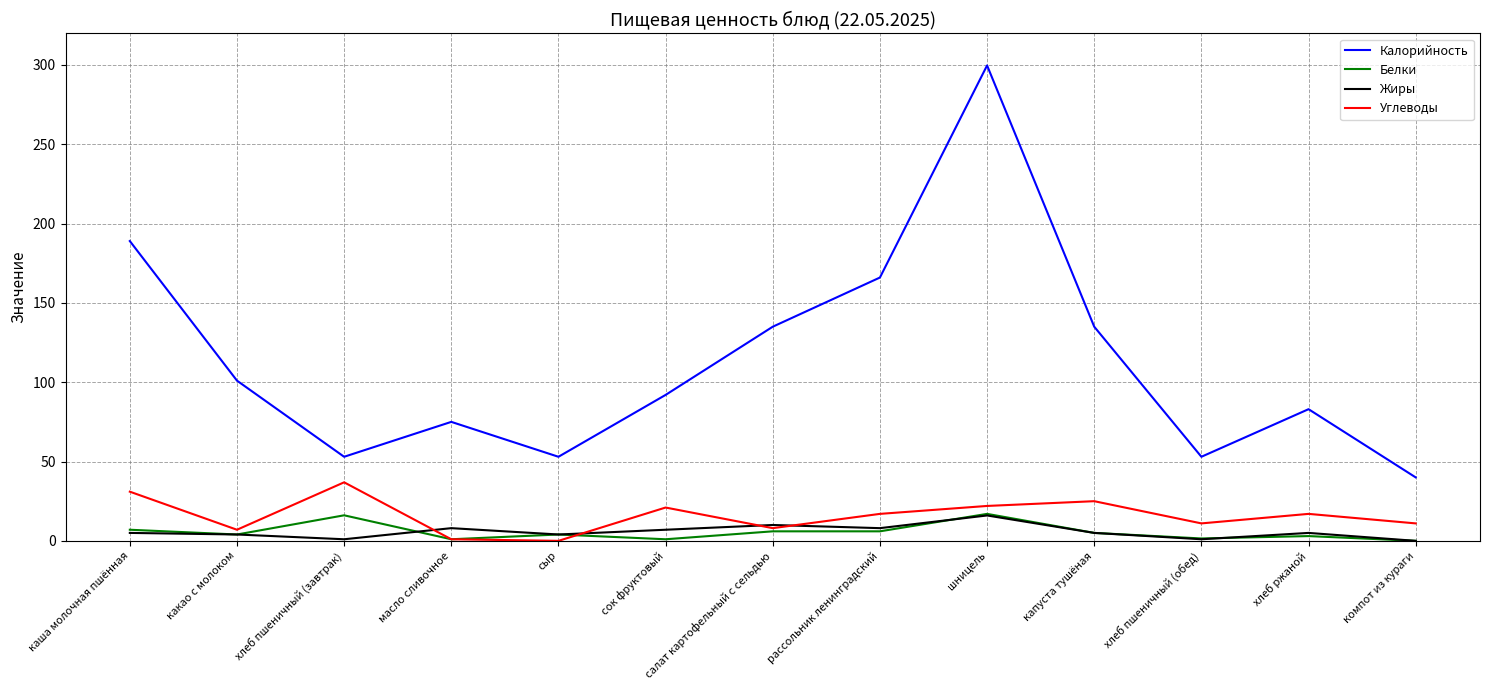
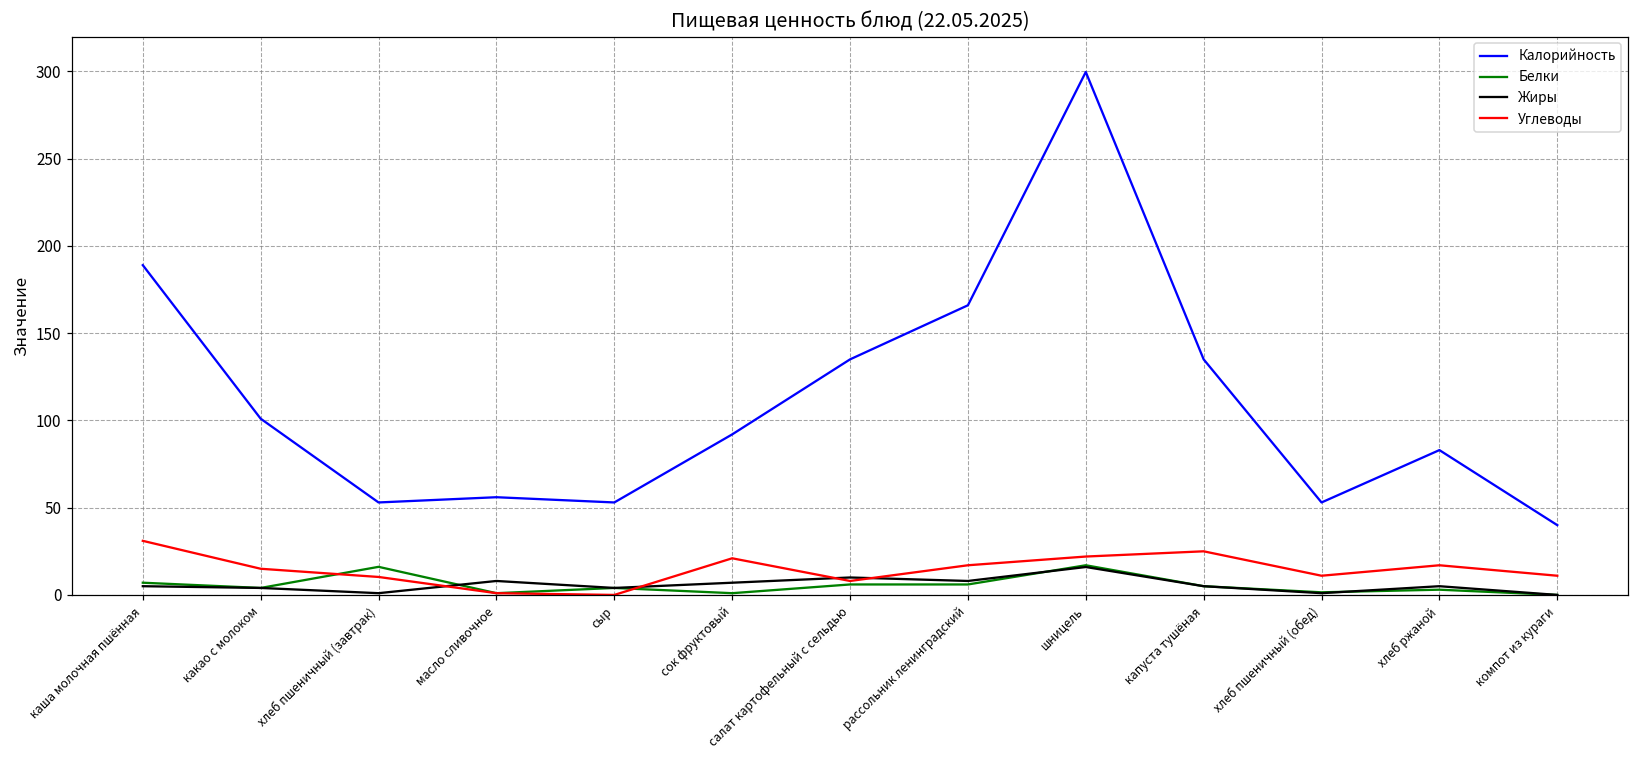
  {
    "Калорийность": {
      "каша молочная пшённая": 189,
      "какао с молоком": 101,
      "хлеб пшеничный (завтрак)": 53,
-     "масло сливочное": 75,
+     "масло сливочное": 56,
      "сыр": 53,
      "сок фруктовый": 92,
      "салат картофельный с сельдью": 135,
      "рассольник ленинградский": 166,
      "шницель": 300,
      "капуста тушёная": 135,
      "хлеб пшеничный (обед)": 53,
      "хлеб ржаной": 83,
      "компот из кураги": 40
    },
    "Белки": {
      "каша молочная пшённая": 7,
      "хлеб пшеничный (завтрак)": 16,
      "сок фруктовый": 1,
      "салат картофельный с сельдью": 6,
      "рассольник ленинградский": 6,
      "хлеб ржаной": 3
    },
    "Жиры": {
      "каша молочная пшённая": 5,
      "хлеб пшеничный (завтрак)": 1,
      "масло сливочное": 8,
      "сок фруктовый": 7,
      "салат картофельный с сельдью": 10,
      "рассольник ленинградский": 8,
      "хлеб ржаной": 5
    },
    "Углеводы": {
      "каша молочная пшённая": 31,
-     "какао с молоком": 7,
-     "хлеб пшеничный (завтрак)": 37,
+     "какао с молоком": 15,
+     "хлеб пшеничный (завтрак)": 10,
      "сыр": 0,
      "сок фруктовый": 21,
      "салат картофельный с сельдью": 8,
      "рассольник ленинградский": 17,
      "шницель": 22,
      "капуста тушёная": 25,
      "хлеб пшеничный (обед)": 11,
      "хлеб ржаной": 17,
      "компот из кураги": 11
    }
  }
